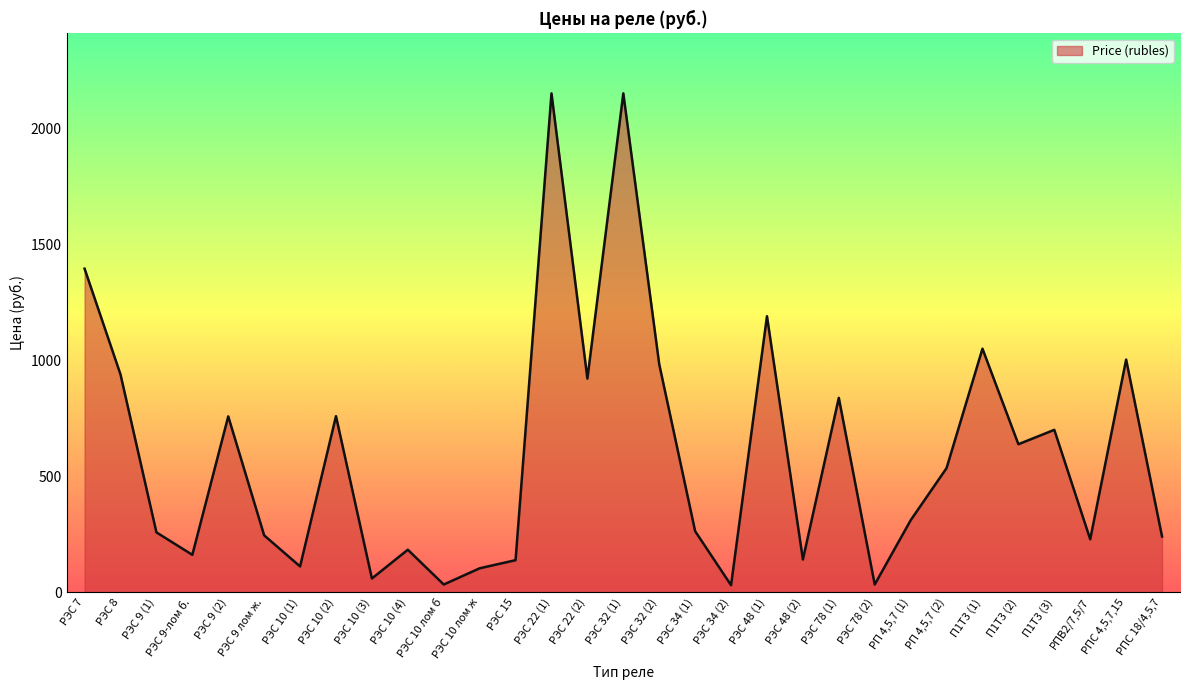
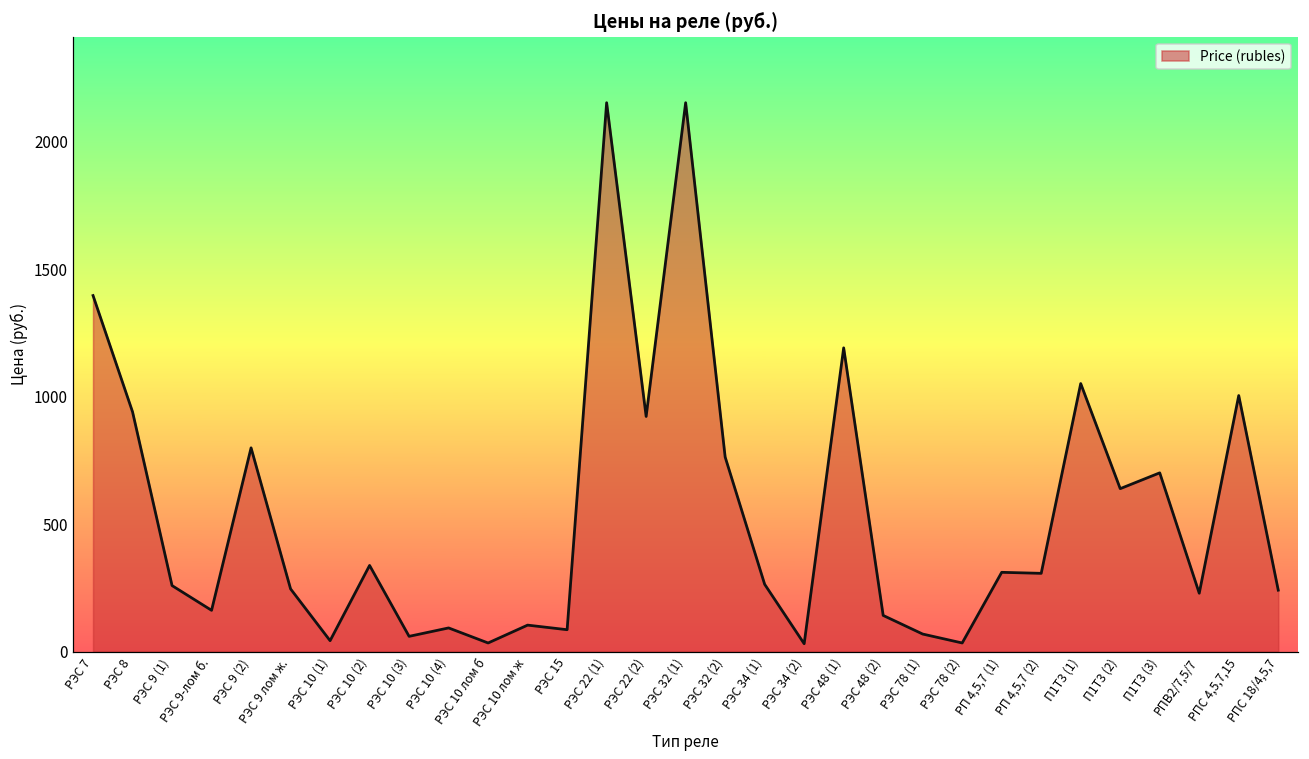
  {
    "РЭС 7": 1400,
    "РЭС 8": 940,
    "РЭС 9 (1)": 260,
    "РЭС 9-лом б.": 160,
-   "РЭС 9 (2)": 760,
+   "РЭС 9 (2)": 800,
    "РЭС 9 лом ж.": 250,
-   "РЭС 10 (1)": 110,
-   "РЭС 10 (2)": 760,
+   "РЭС 10 (1)": 40,
+   "РЭС 10 (2)": 340,
    "РЭС 10 (3)": 60,
-   "РЭС 10 (4)": 180,
+   "РЭС 10 (4)": 90,
    "РЭС 10 лом б": 30,
    "РЭС 10 лом ж": 100,
-   "РЭС 15": 140,
+   "РЭС 15": 90,
    "РЭС 22 (1)": 2150,
    "РЭС 22 (2)": 920,
    "РЭС 32 (1)": 2150,
-   "РЭС 32 (2)": 980,
+   "РЭС 32 (2)": 760,
    "РЭС 34 (1)": 260,
    "РЭС 34 (2)": 30,
    "РЭС 48 (1)": 1190,
    "РЭС 48 (2)": 140,
-   "РЭС 78 (1)": 840,
+   "РЭС 78 (1)": 70,
    "РЭС 78 (2)": 30,
    "РП 4,5,7 (1)": 310,
-   "РП 4,5,7 (2)": 540,
+   "РП 4,5,7 (2)": 310,
    "П1Т3 (1)": 1050,
    "П1Т3 (2)": 640,
    "П1Т3 (3)": 700,
    "РПВ2/7,5/7": 230,
    "РПС 4,5,7,15": 1000,
    "РПС 18/4,5,7": 240
  }
